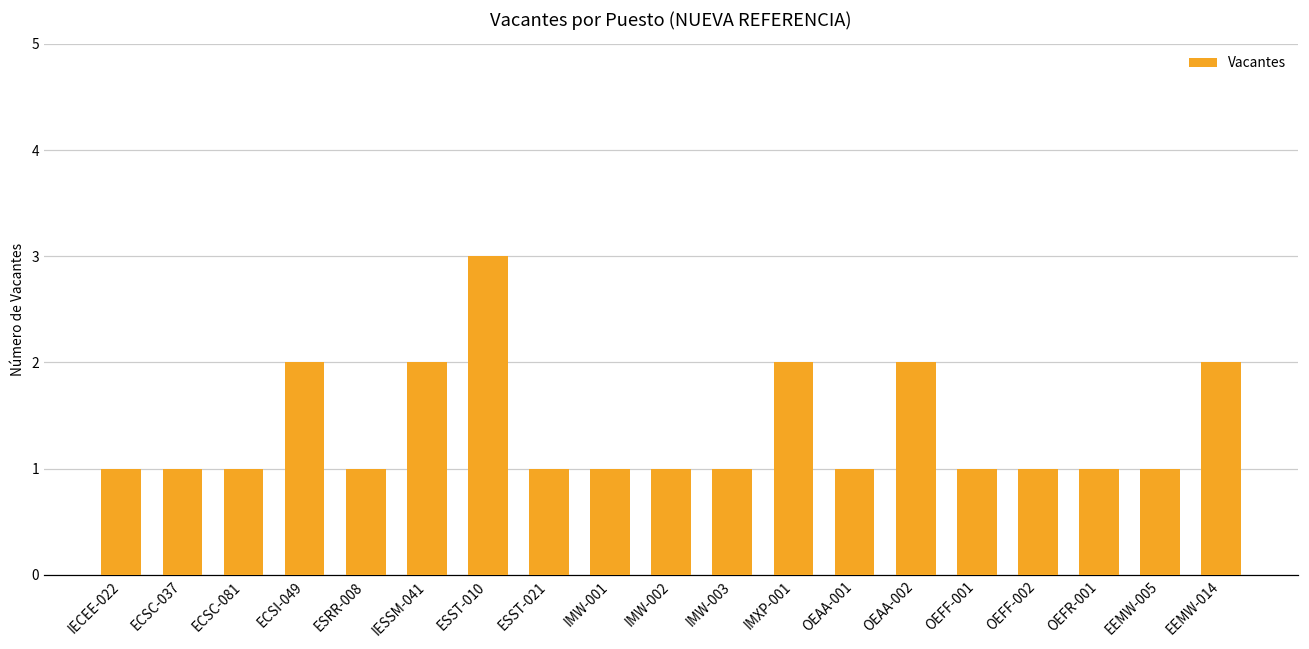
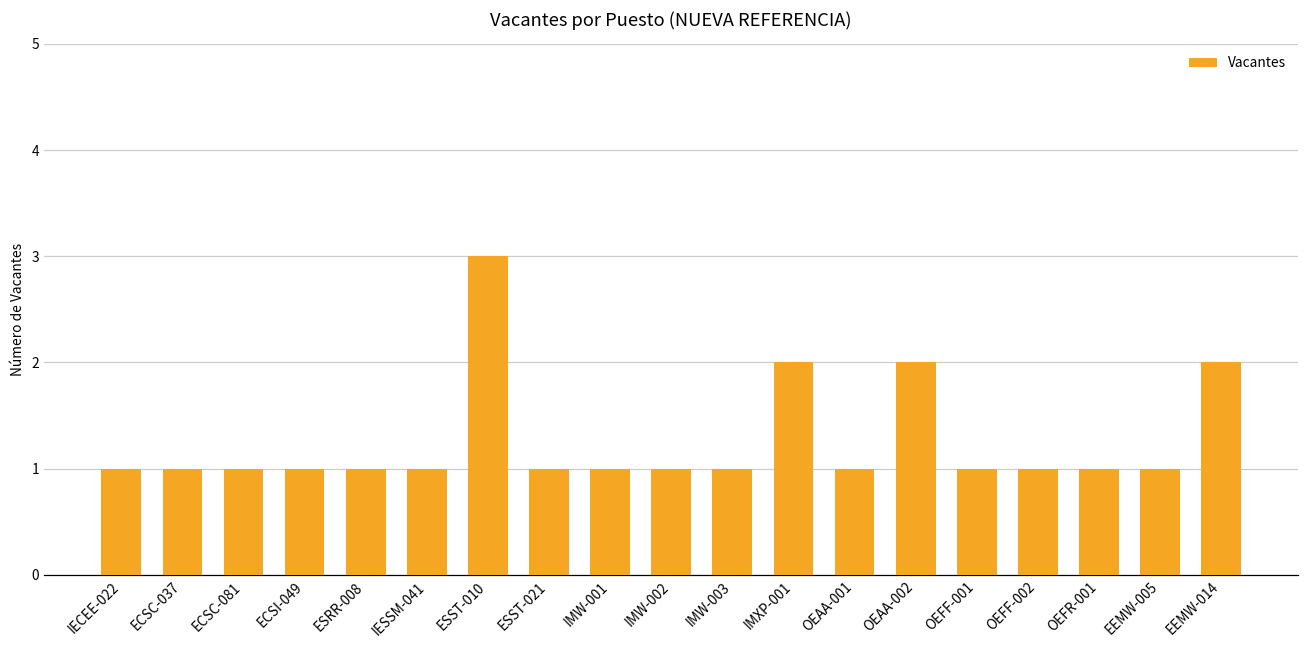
  {
    "IECEE-022": 1,
    "ECSC-037": 1,
    "ECSC-081": 1,
-   "ECSI-049": 2,
+   "ECSI-049": 1,
    "ESRR-008": 1,
-   "IESSM-041": 2,
+   "IESSM-041": 1,
    "ESST-010": 3,
    "ESST-021": 1,
    "IMW-001": 1,
    "IMW-002": 1,
    "IMW-003": 1,
    "IMXP-001": 2,
    "OEAA-001": 1,
    "OEAA-002": 2,
    "OEFF-001": 1,
    "OEFF-002": 1,
    "OEFR-001": 1,
    "EEMW-005": 1,
    "EEMW-014": 2
  }
